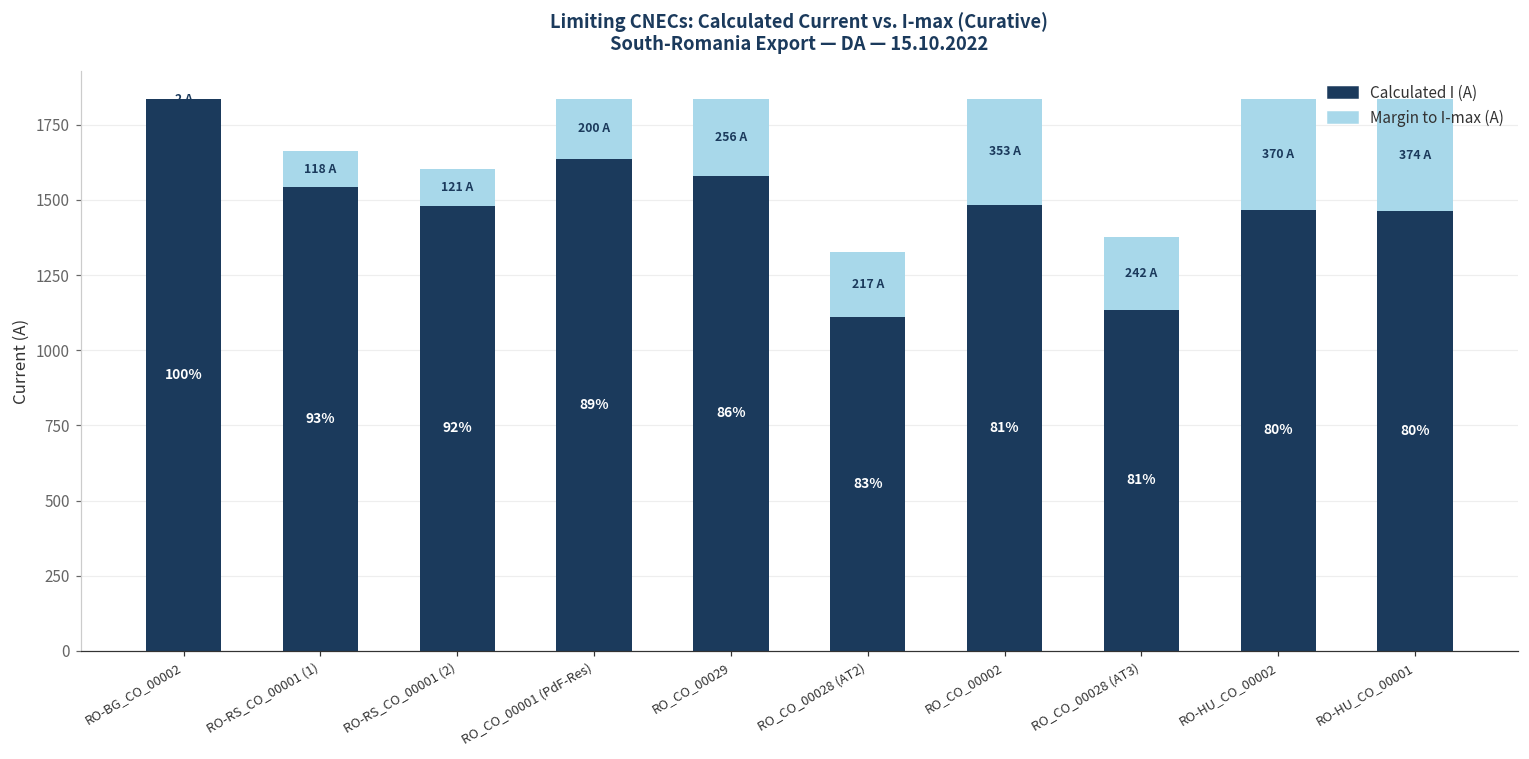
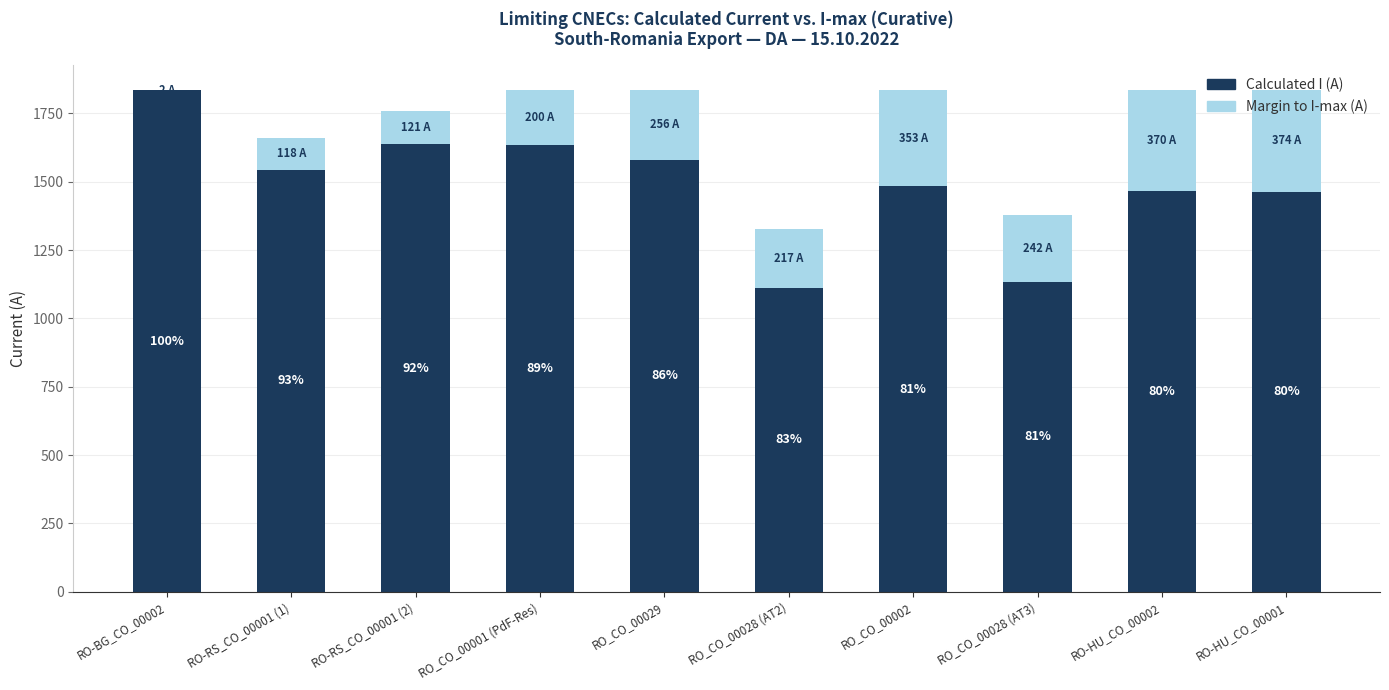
  {
    "Calculated I (A)": {
-     "RO-RS_CO_00001 (2)": 1480
+     "RO-RS_CO_00001 (2)": 1640
    }
  }
